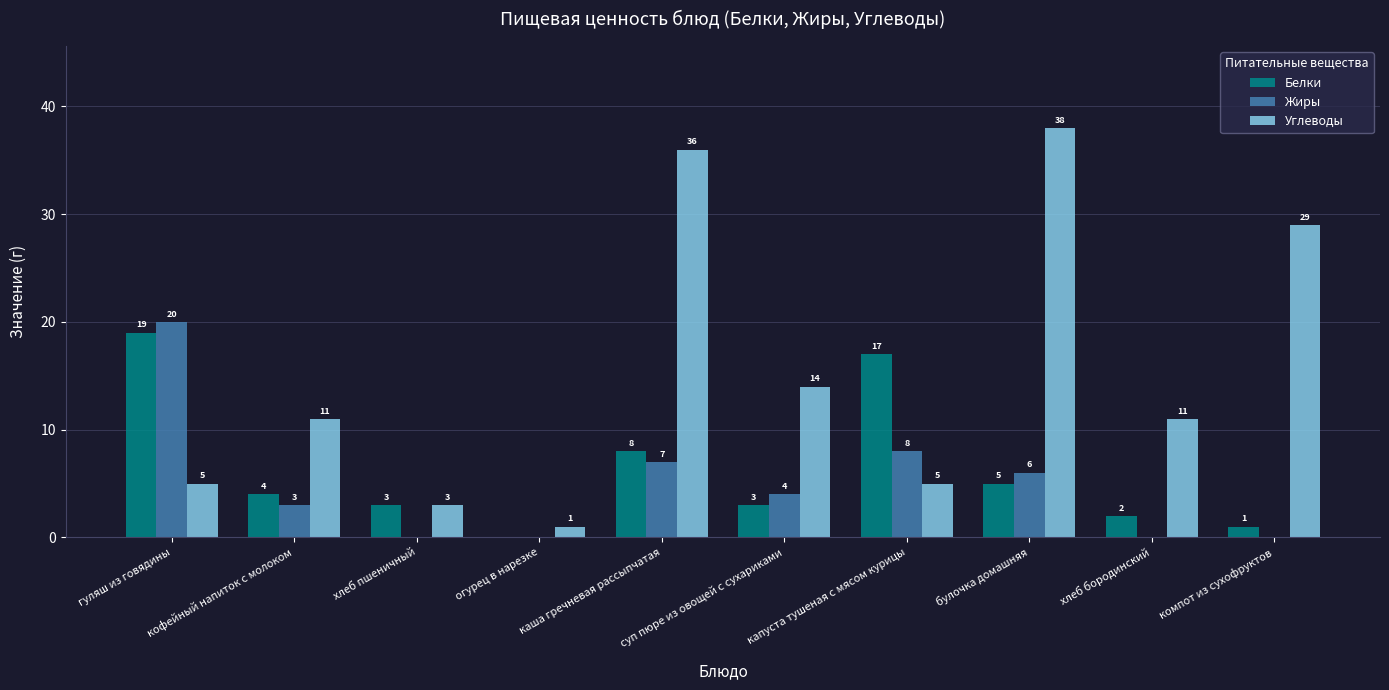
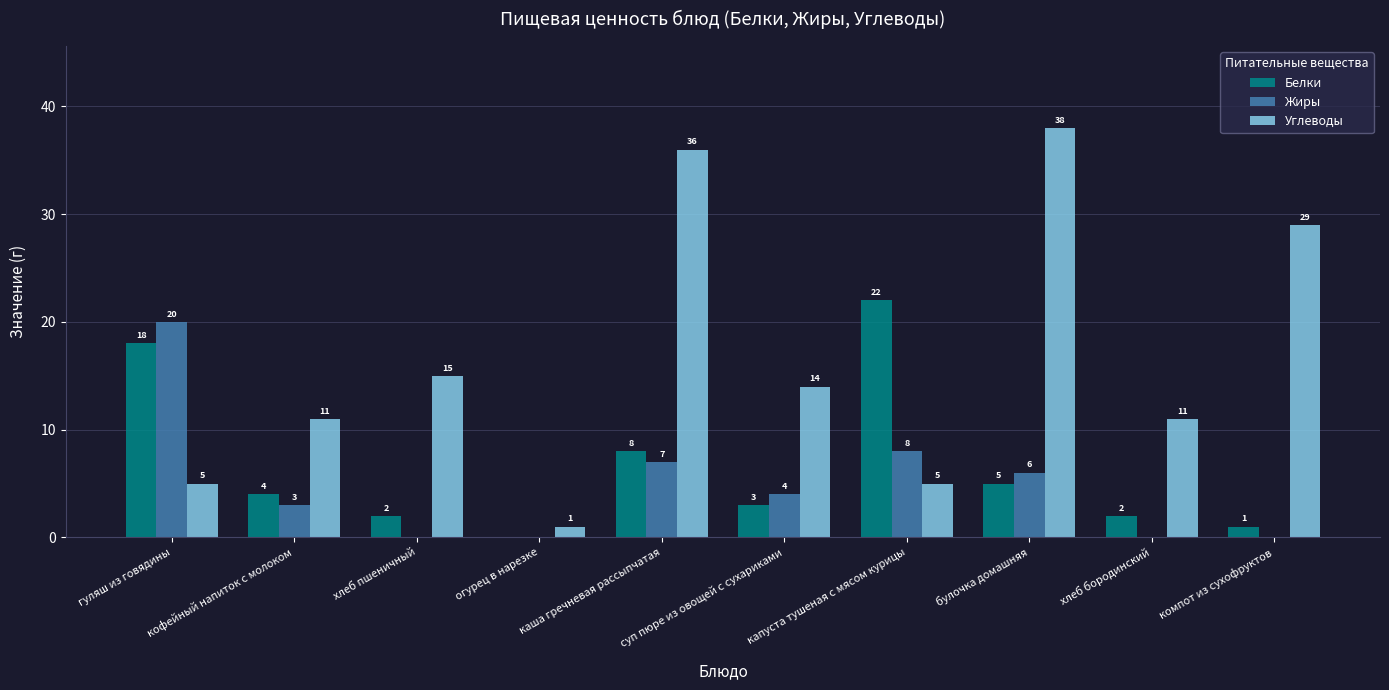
  {
    "Белки": {
-     "гуляш из говядины": 19,
+     "гуляш из говядины": 18,
      "кофейный напиток с молоком": 4,
-     "хлеб пшеничный": 3,
+     "хлеб пшеничный": 2,
      "каша гречневая рассыпчатая": 8,
      "суп пюре из овощей с сухариками": 3,
-     "капуста тушеная с мясом курицы": 17,
+     "капуста тушеная с мясом курицы": 22,
      "булочка домашняя": 5,
      "хлеб бородинский": 2,
      "компот из сухофруктов": 1
    },
    "Жиры": {
      "гуляш из говядины": 20,
      "кофейный напиток с молоком": 3,
      "каша гречневая рассыпчатая": 7,
      "суп пюре из овощей с сухариками": 4,
      "капуста тушеная с мясом курицы": 8,
      "булочка домашняя": 6
    },
    "Углеводы": {
      "гуляш из говядины": 5,
      "кофейный напиток с молоком": 11,
-     "хлеб пшеничный": 3,
+     "хлеб пшеничный": 15,
      "огурец в нарезке": 1,
      "каша гречневая рассыпчатая": 36,
      "суп пюре из овощей с сухариками": 14,
      "капуста тушеная с мясом курицы": 5,
      "булочка домашняя": 38,
      "хлеб бородинский": 11,
      "компот из сухофруктов": 29
    }
  }
